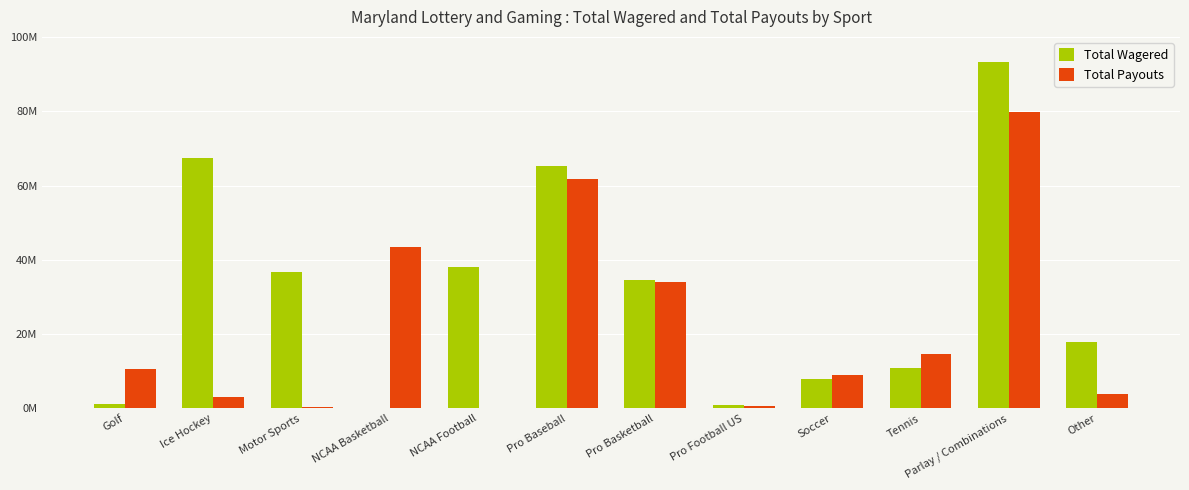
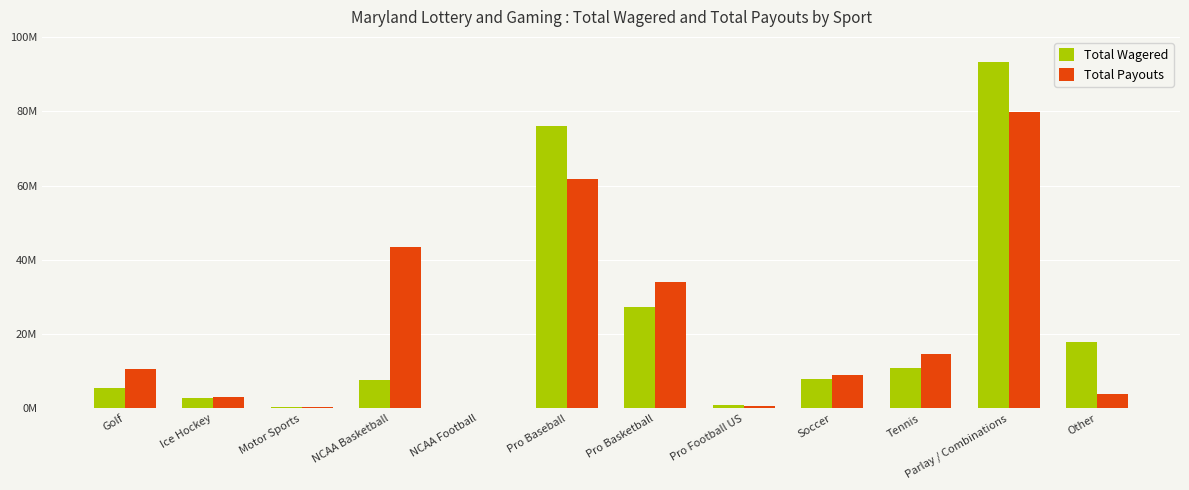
  {
    "Total Wagered": {
-     "Golf": 1000000,
-     "Ice Hockey": 68000000,
-     "Motor Sports": 37000000,
-     "NCAA Basketball": 0,
-     "NCAA Football": 38000000,
-     "Pro Baseball": 65000000,
-     "Pro Basketball": 34000000,
+     "Golf": 6000000,
+     "Ice Hockey": 3000000,
+     "Motor Sports": 0,
+     "NCAA Basketball": 8000000,
+     "NCAA Football": 0,
+     "Pro Baseball": 76000000,
+     "Pro Basketball": 27000000,
      "Pro Football US": 1000000,
      "Soccer": 8000000,
      "Tennis": 11000000,
      "Parlay / Combinations": 93000000,
      "Other": 18000000
    },
    "Total Payouts": {
      "Golf": 11000000,
      "Ice Hockey": 3000000,
      "NCAA Basketball": 43000000,
      "Pro Baseball": 62000000,
      "Pro Basketball": 34000000,
      "Pro Football US": 1000000,
      "Soccer": 9000000,
      "Tennis": 15000000,
      "Parlay / Combinations": 80000000,
      "Other": 4000000
    }
  }
